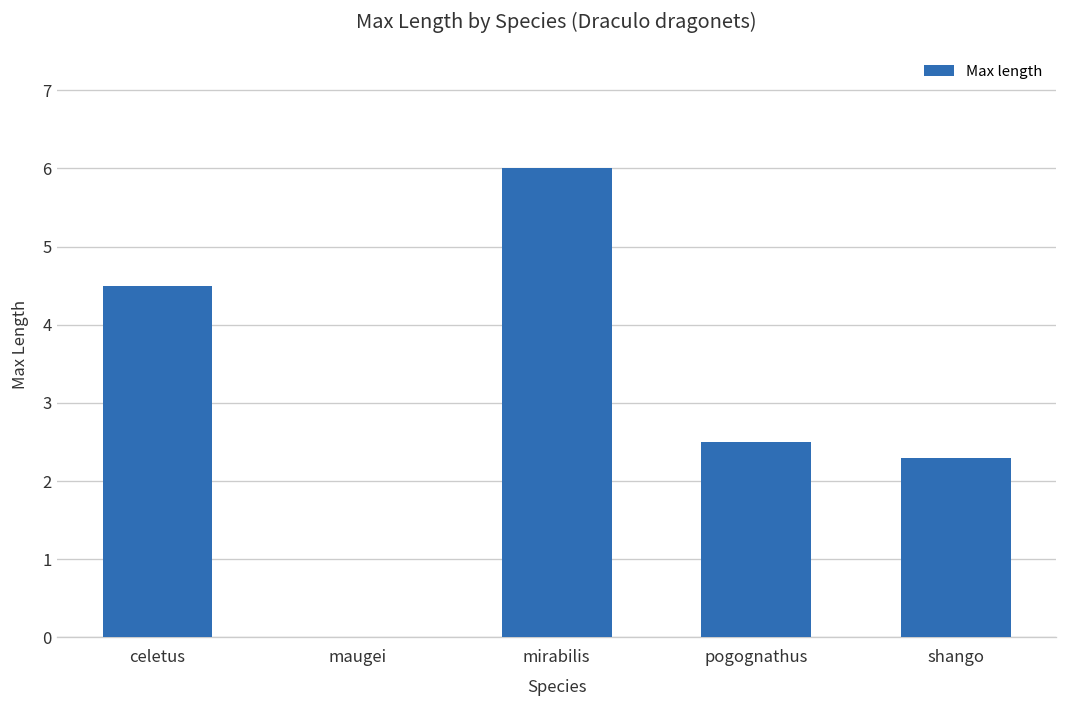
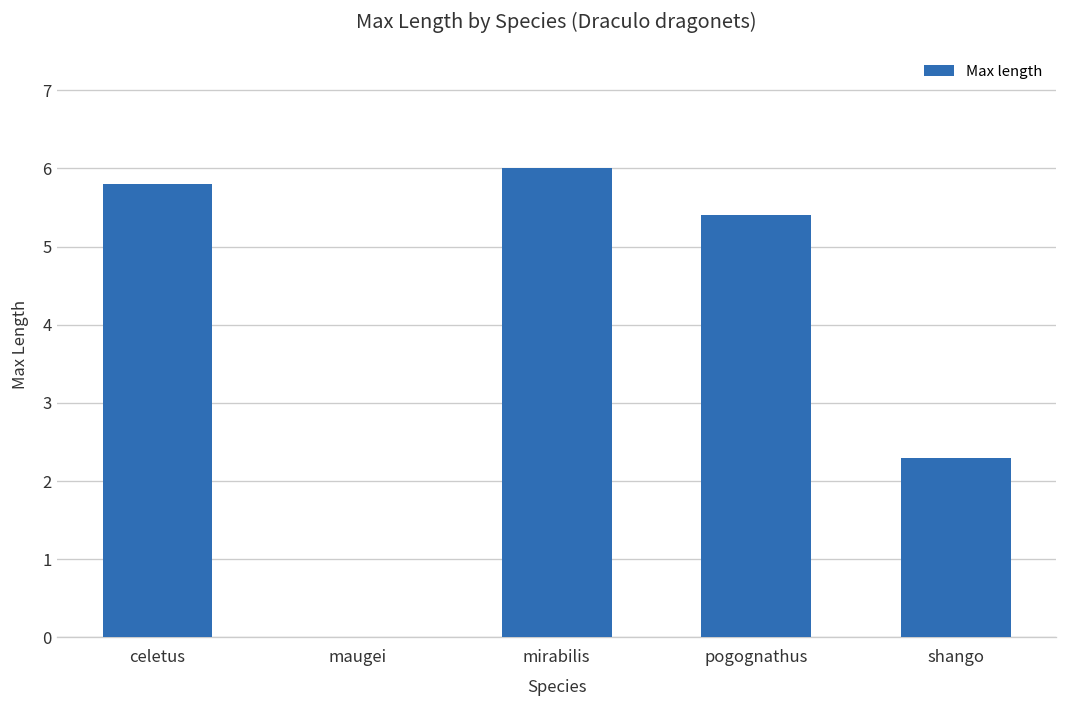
  {
-   "celetus": 4.5,
+   "celetus": 5.8,
    "maugei": 0.0,
    "mirabilis": 6.0,
-   "pogognathus": 2.5,
+   "pogognathus": 5.4,
    "shango": 2.3
  }
